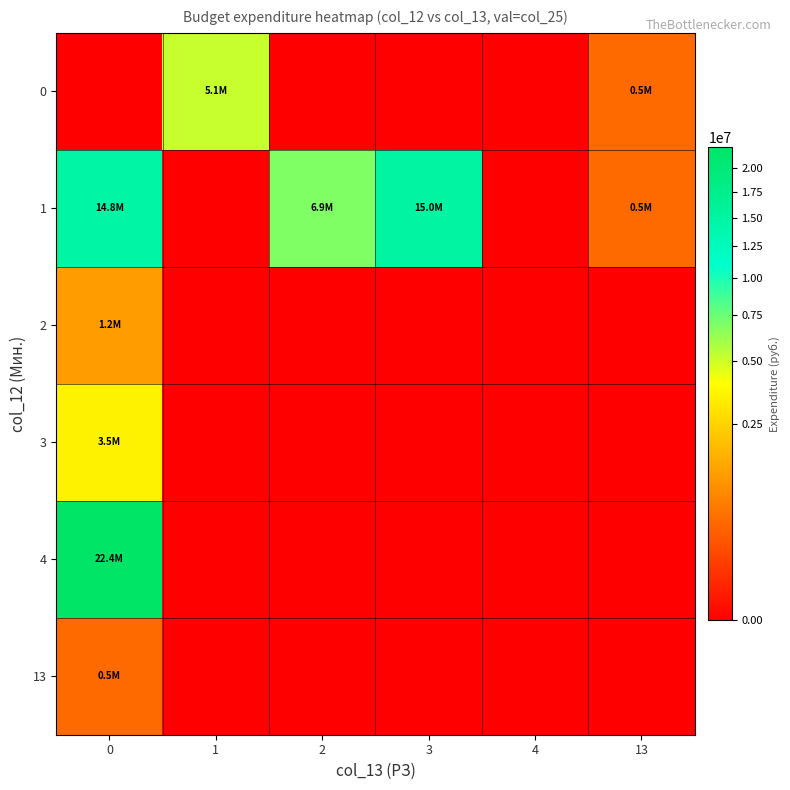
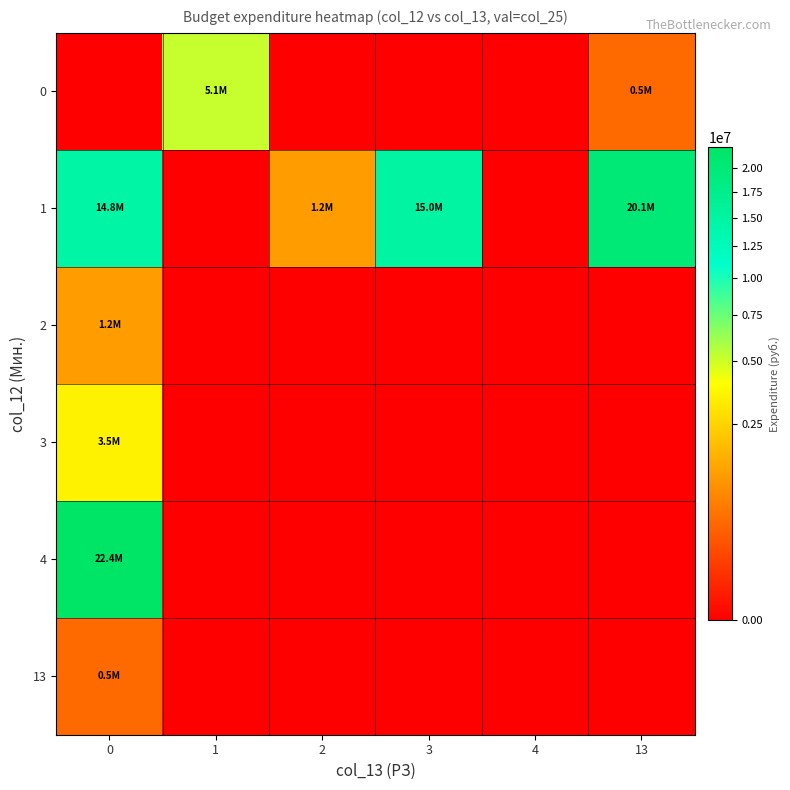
  {
    "0": {
      "1": "5.1M",
      "13": "0.5M"
    },
    "1": {
      "0": "14.8M",
-     "2": "6.9M",
+     "2": "1.2M",
      "3": "15.0M",
-     "13": "0.5M"
+     "13": "20.1M"
    },
    "2": {
      "0": "1.2M"
    },
    "3": {
      "0": "3.5M"
    },
    "4": {
      "0": "22.4M"
    },
    "13": {
      "0": "0.5M"
    }
  }
